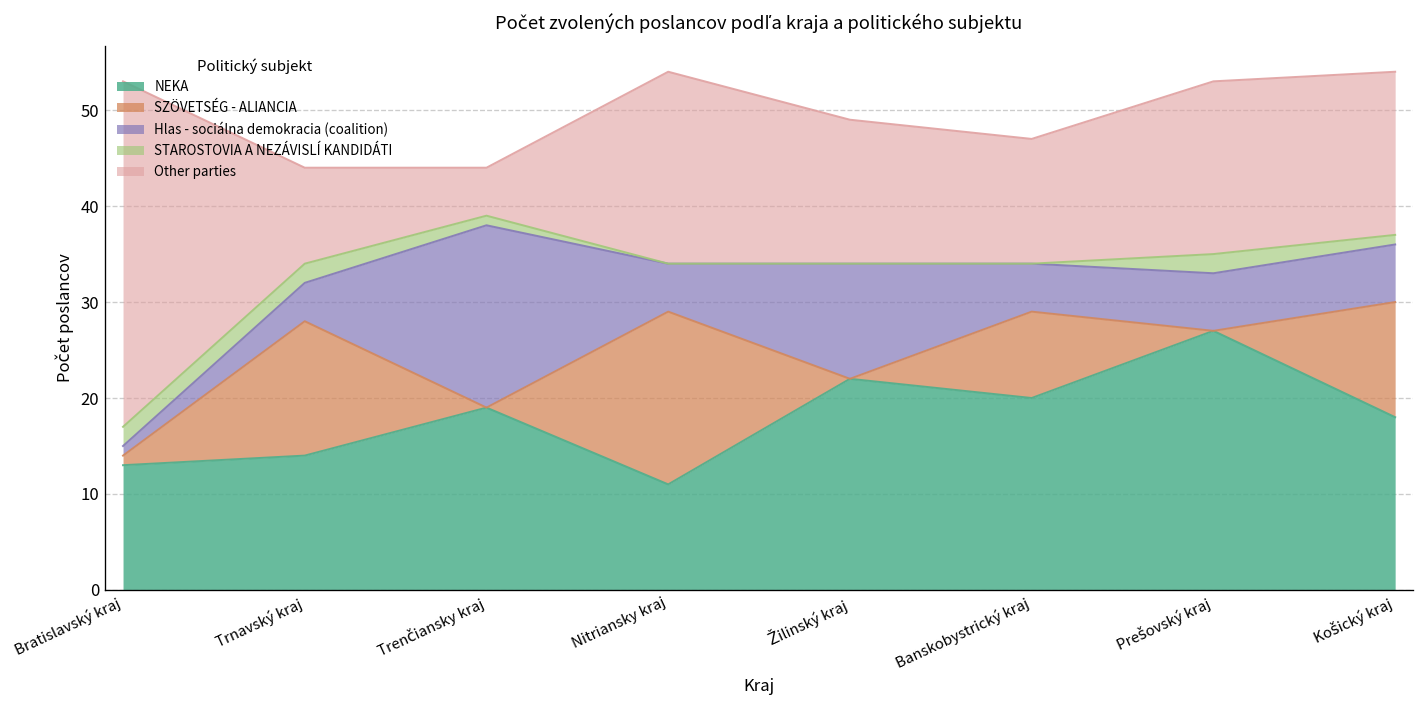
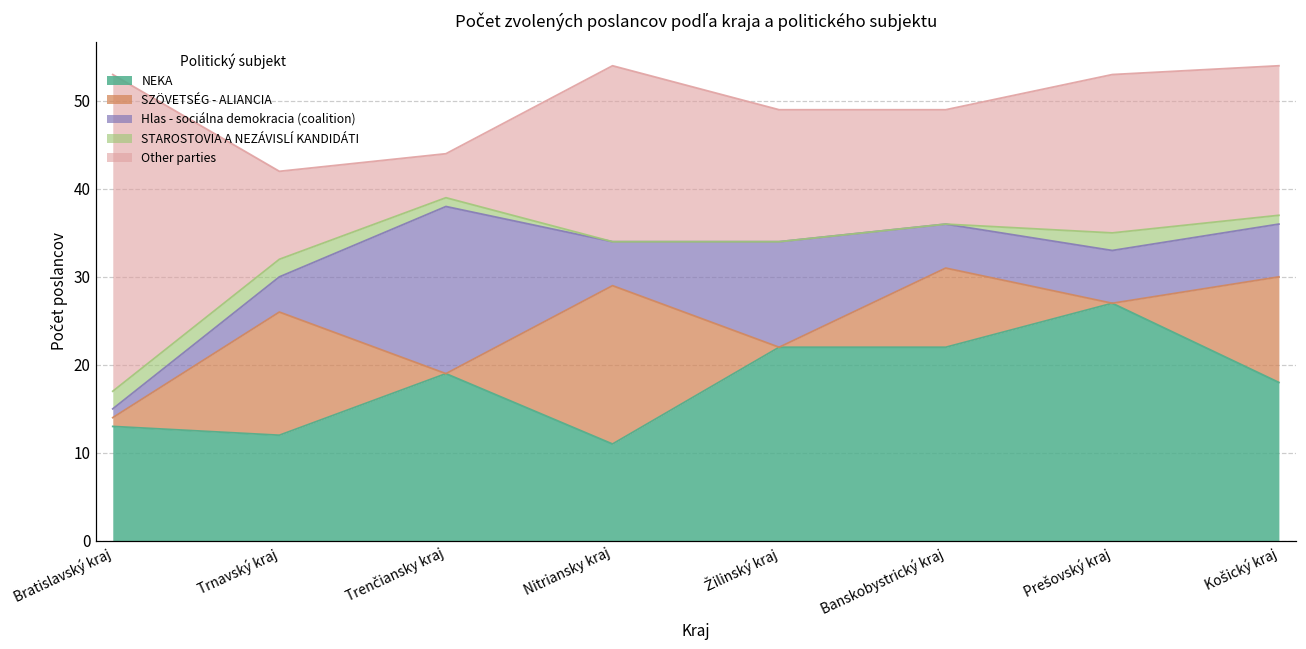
  {
    "NEKA": {
      "Bratislavský kraj": 13,
-     "Trnavský kraj": 14,
+     "Trnavský kraj": 12,
      "Nitriansky kraj": 11,
-     "Banskobystrický kraj": 20,
+     "Banskobystrický kraj": 22,
      "Košický kraj": 18
    },
    "SZÖVETSÉG - ALIANCIA": {
      "Bratislavský kraj": 1,
      "Trnavský kraj": 14,
      "Nitriansky kraj": 18,
      "Banskobystrický kraj": 9,
      "Košický kraj": 12
    },
    "Hlas - sociálna demokracia (coalition)": {
      "Bratislavský kraj": 1,
      "Trnavský kraj": 4,
      "Trenčiansky kraj": 19,
      "Prešovský kraj": 6,
      "Košický kraj": 6
    },
    "STAROSTOVIA A NEZÁVISLÍ KANDIDÁTI": {
      "Bratislavský kraj": 2,
      "Trnavský kraj": 2,
      "Trenčiansky kraj": 1,
      "Prešovský kraj": 2,
      "Košický kraj": 1
    },
    "Other parties": {
      "Bratislavský kraj": 36,
      "Trnavský kraj": 10,
      "Trenčiansky kraj": 5,
      "Nitriansky kraj": 20,
      "Žilinský kraj": 15,
      "Banskobystrický kraj": 13,
      "Prešovský kraj": 18,
      "Košický kraj": 17
    }
  }
